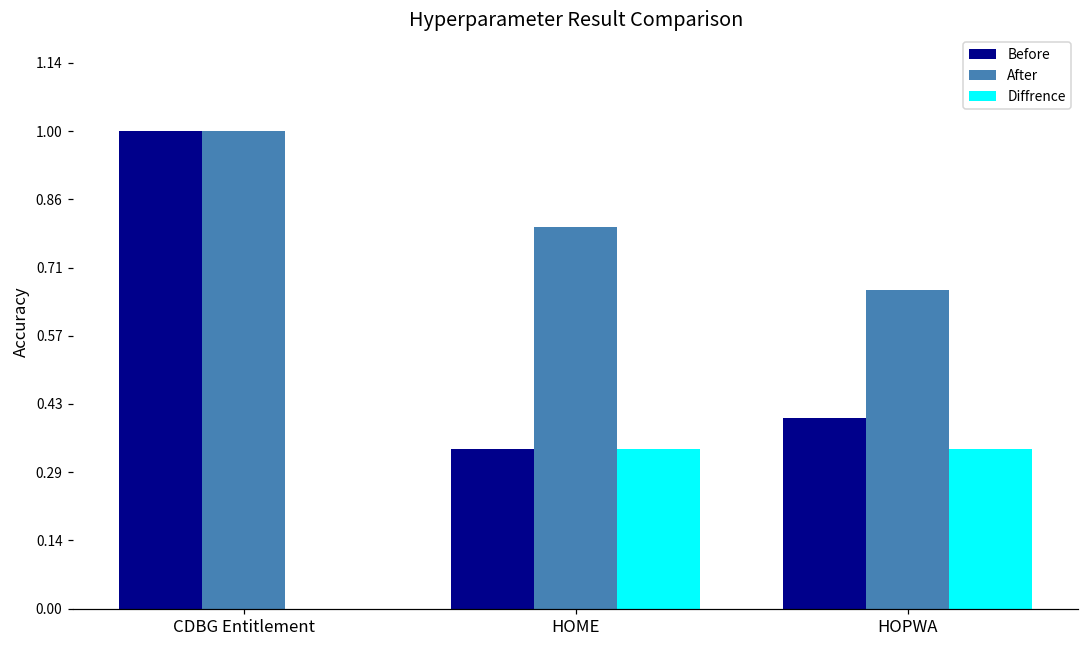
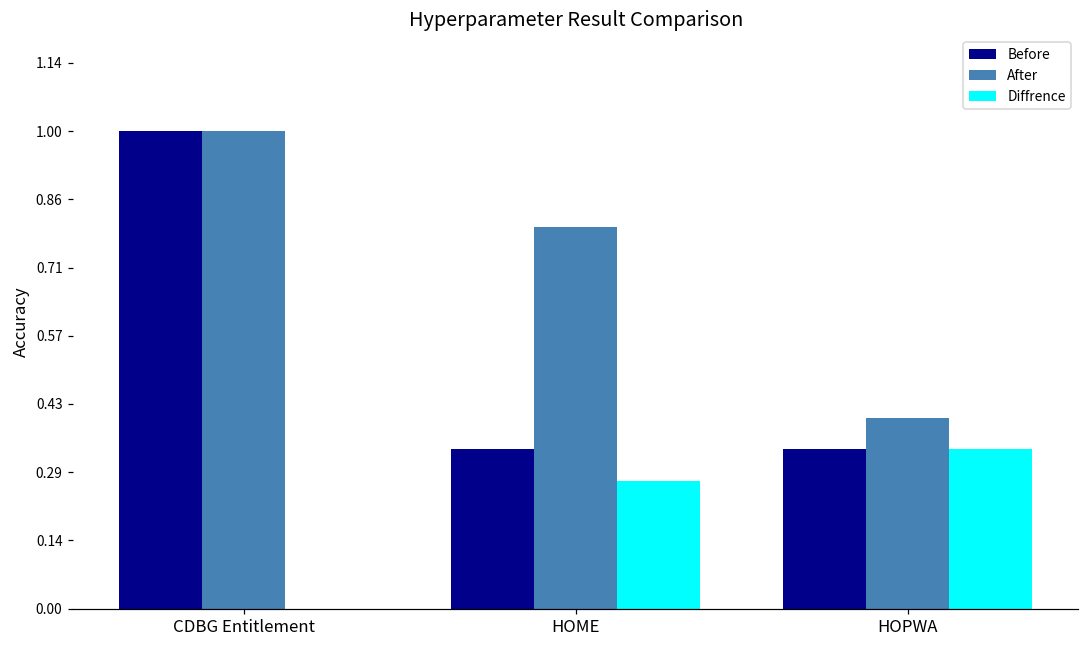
  {
    "Before": {
      "CDBG Entitlement": 1.00,
      "HOME": 0.33,
-     "HOPWA": 0.40
+     "HOPWA": 0.33
    },
    "After": {
      "CDBG Entitlement": 1.00,
      "HOME": 0.80,
-     "HOPWA": 0.66
+     "HOPWA": 0.40
    },
    "Diffrence": {
      "CDBG Entitlement": 0.00,
-     "HOME": 0.33,
+     "HOME": 0.27,
      "HOPWA": 0.33
    }
  }
